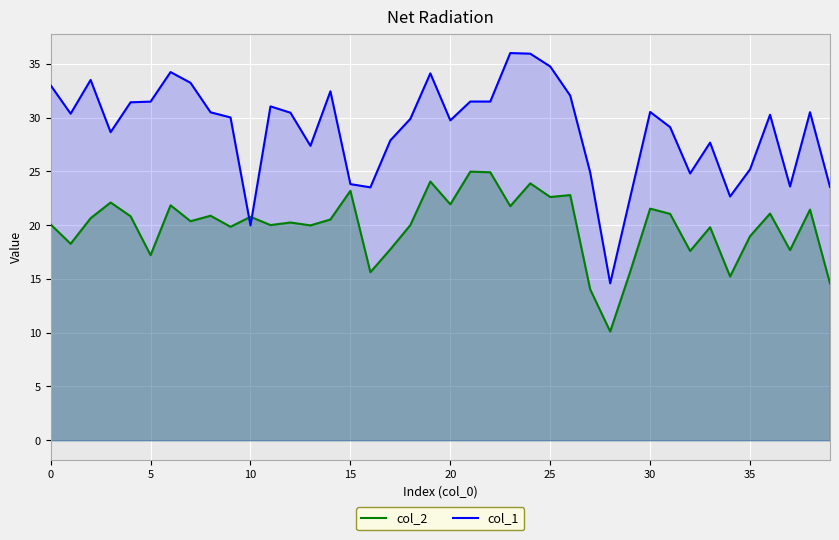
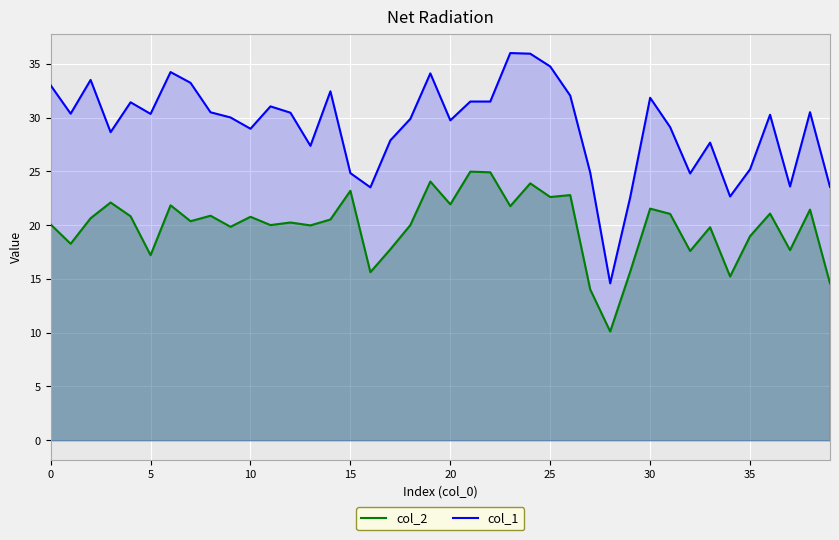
  {
    "col_2": {
      "0": 20.1,
      "5": 17.2,
      "10": 20.8,
      "15": 23.2,
      "20": 21.9,
      "25": 22.6,
      "30": 21.5,
      "35": 19.0
    },
    "col_1": {
      "0": 33.0,
-     "5": 31.5,
-     "10": 20.0,
-     "15": 23.8,
+     "5": 30.4,
+     "10": 29.0,
+     "15": 24.8,
      "20": 29.8,
      "25": 34.8,
-     "30": 30.5,
+     "30": 31.9,
      "35": 25.2
    }
  }
